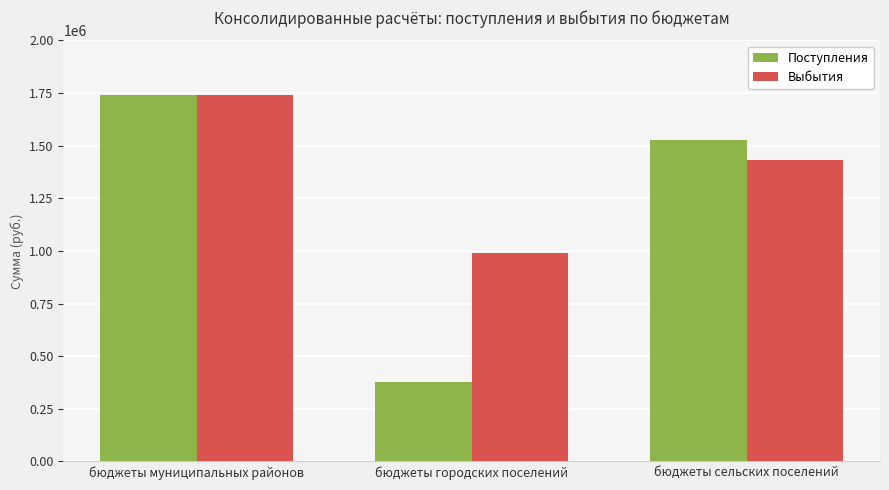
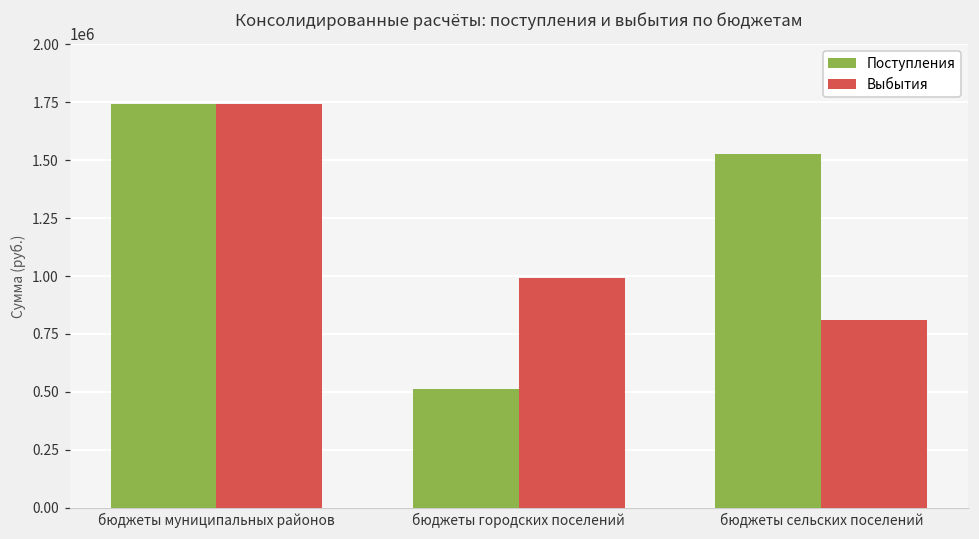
  {
    "Поступления": {
      "бюджеты муниципальных районов": 1740000,
-     "бюджеты городских поселений": 380000,
+     "бюджеты городских поселений": 510000,
      "бюджеты сельских поселений": 1530000
    },
    "Выбытия": {
      "бюджеты муниципальных районов": 1740000,
      "бюджеты городских поселений": 990000,
-     "бюджеты сельских поселений": 1430000
+     "бюджеты сельских поселений": 810000
    }
  }
